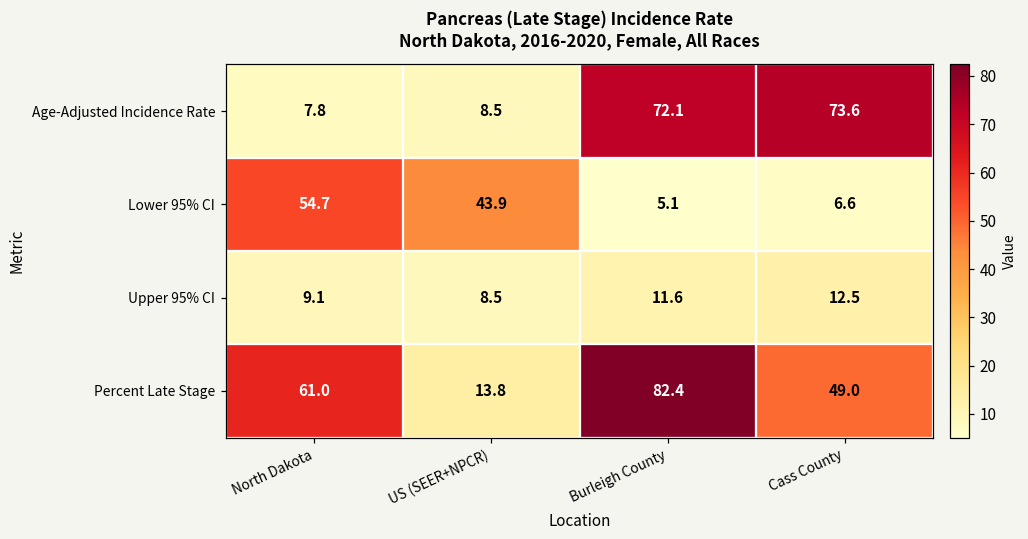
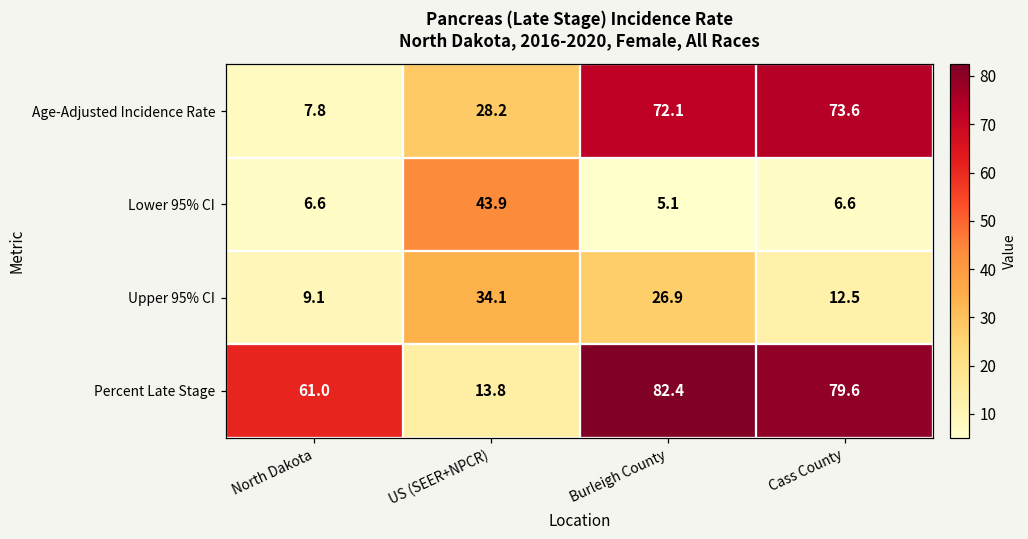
  {
    "Age-Adjusted Incidence Rate": {
      "North Dakota": 7.8,
-     "US (SEER+NPCR)": 8.5,
+     "US (SEER+NPCR)": 28.2,
      "Burleigh County": 72.1,
      "Cass County": 73.6
    },
    "Lower 95% CI": {
-     "North Dakota": 54.7,
+     "North Dakota": 6.6,
      "US (SEER+NPCR)": 43.9,
      "Burleigh County": 5.1,
      "Cass County": 6.6
    },
    "Upper 95% CI": {
      "North Dakota": 9.1,
-     "US (SEER+NPCR)": 8.5,
-     "Burleigh County": 11.6,
+     "US (SEER+NPCR)": 34.1,
+     "Burleigh County": 26.9,
      "Cass County": 12.5
    },
    "Percent Late Stage": {
      "North Dakota": 61.0,
      "US (SEER+NPCR)": 13.8,
      "Burleigh County": 82.4,
-     "Cass County": 49.0
+     "Cass County": 79.6
    }
  }
